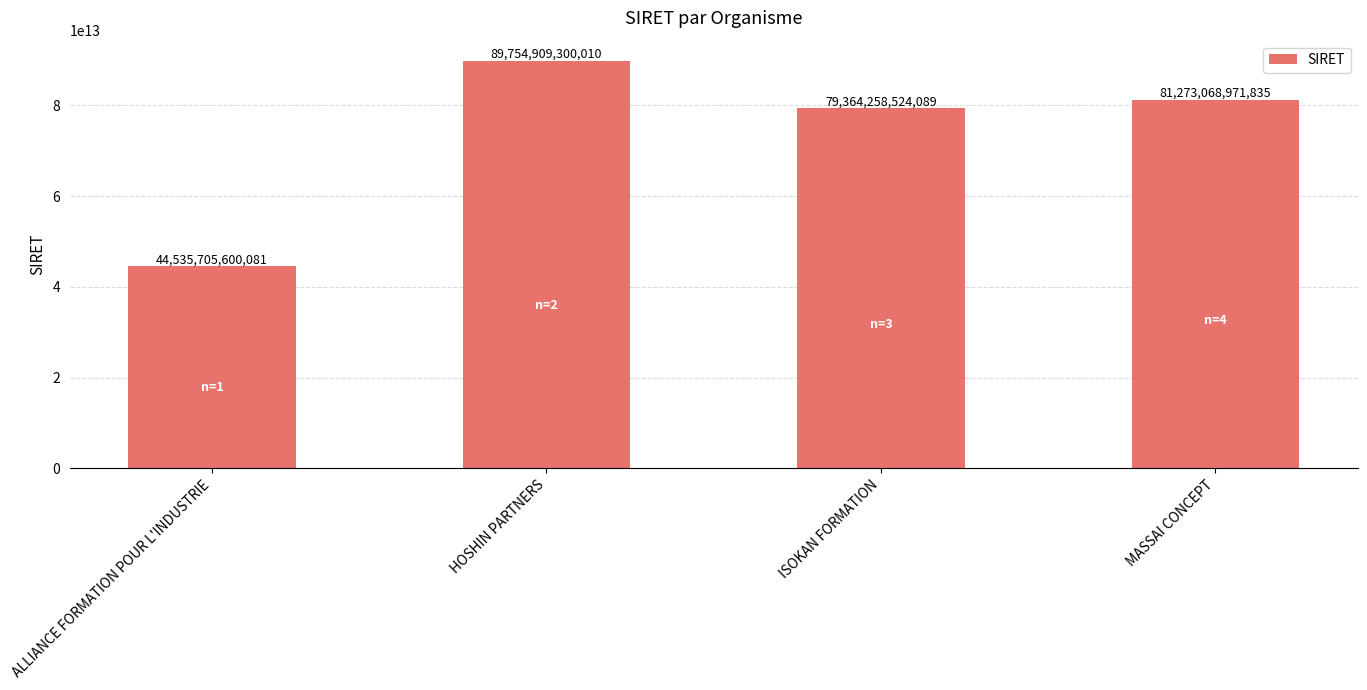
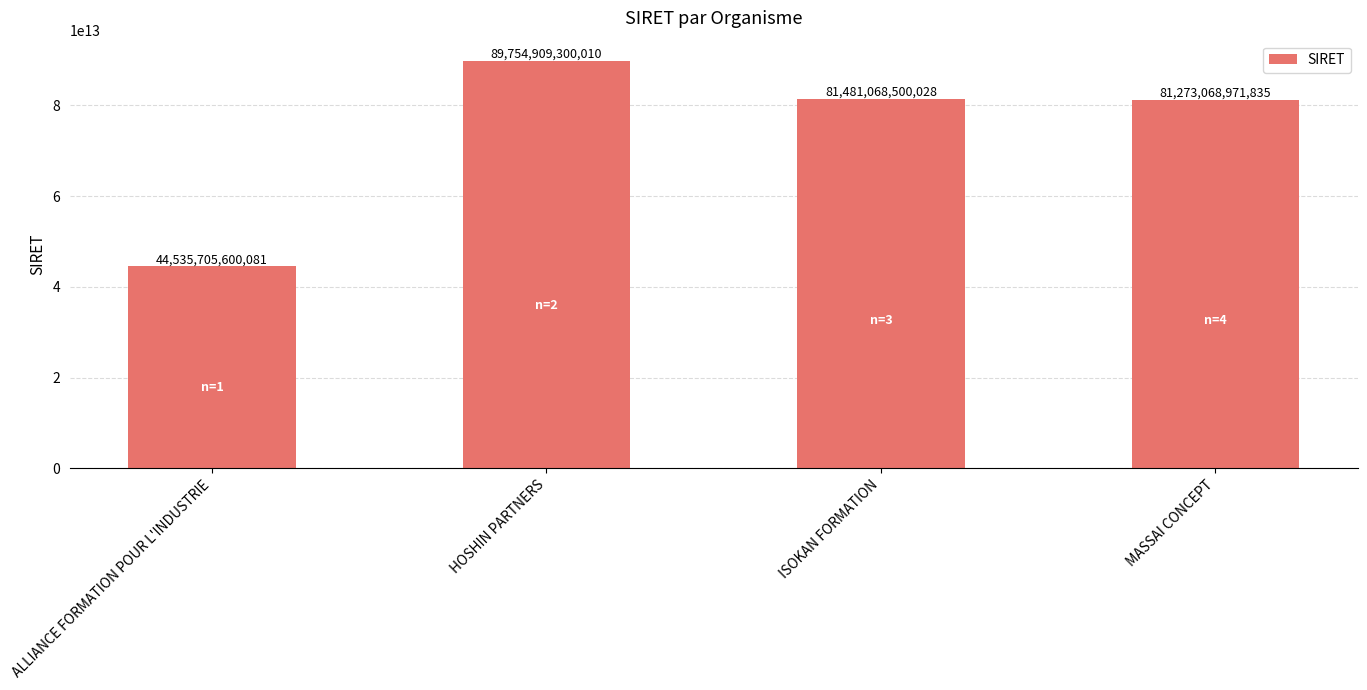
  {
    "ALLIANCE FORMATION POUR L'INDUSTRIE": "44,535,705,600,081",
    "HOSHIN PARTNERS": "89,754,909,300,010",
-   "ISOKAN FORMATION": "79,364,258,524,089",
+   "ISOKAN FORMATION": "81,481,068,500,028",
    "MASSAI CONCEPT": "81,273,068,971,835"
  }
